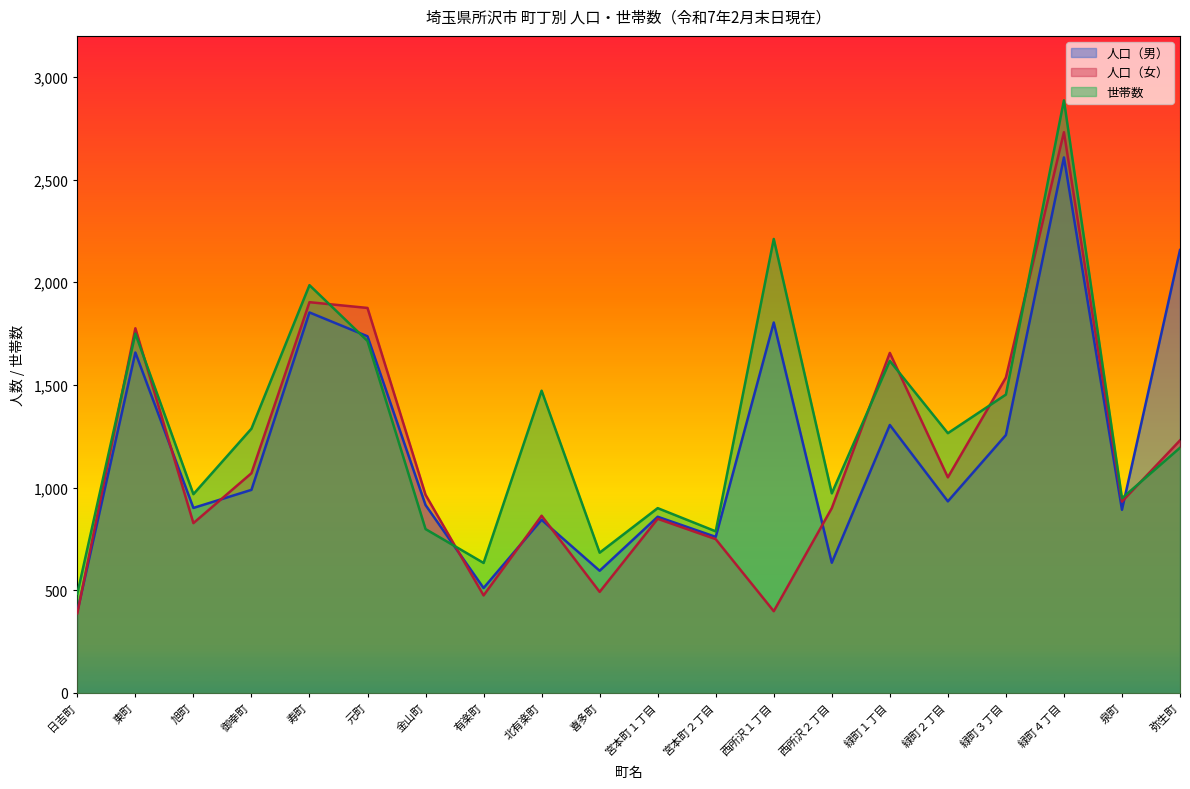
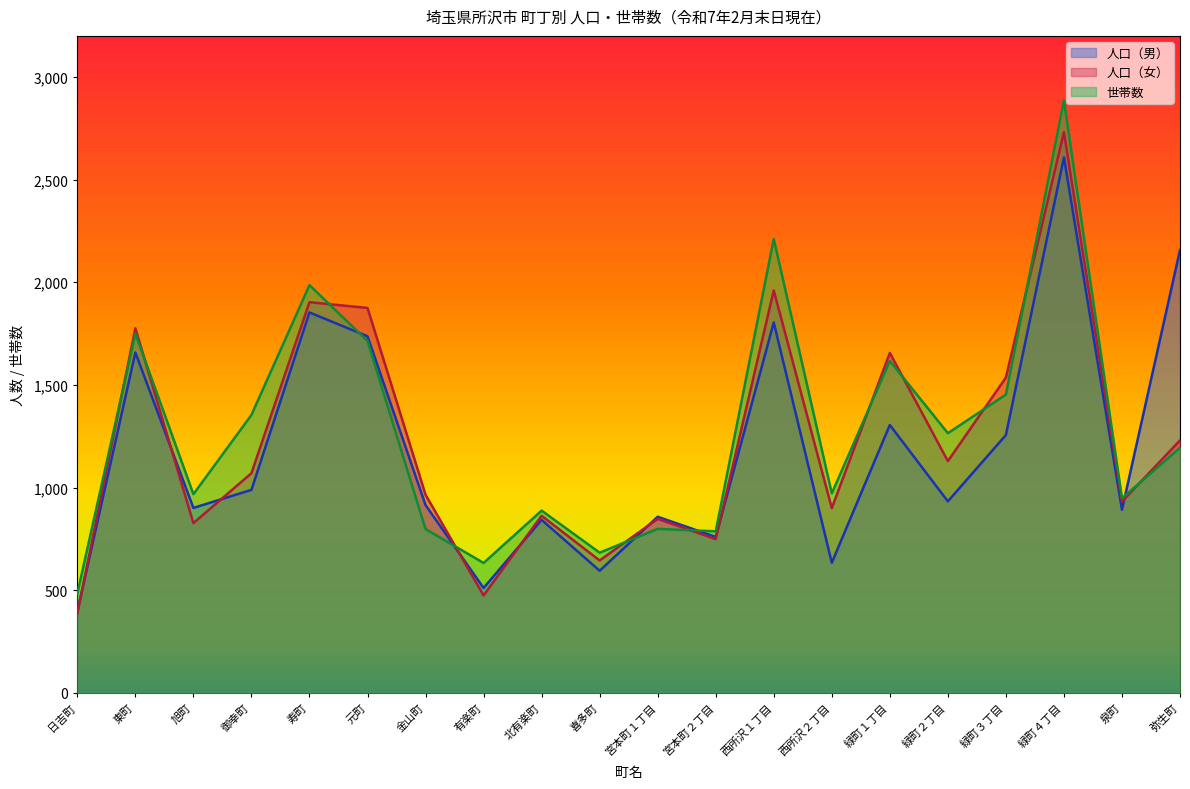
  {
    "人口（男）": {
      "東町": "1,660",
      "旭町": "900",
      "御幸町": "990",
      "寿町": "1,850",
      "元町": "1,740",
      "金山町": "920",
      "有楽町": "510",
      "北有楽町": "840",
      "喜多町": "600",
      "西所沢１丁目": "1,800",
      "西所沢２丁目": "630",
      "緑町１丁目": "1,310",
      "緑町２丁目": "930",
      "緑町３丁目": "1,260",
      "緑町４丁目": "2,610",
      "泉町": "890",
      "弥生町": "2,160"
    },
    "人口（女）": {
      "東町": "1,780",
      "旭町": "830",
      "御幸町": "1,070",
      "寿町": "1,900",
      "元町": "1,880",
      "金山町": "970",
      "有楽町": "480",
      "北有楽町": "860",
-     "喜多町": "490",
-     "西所沢１丁目": "400",
+     "喜多町": "650",
+     "西所沢１丁目": "1,960",
      "西所沢２丁目": "900",
      "緑町１丁目": "1,660",
-     "緑町２丁目": "1,050",
+     "緑町２丁目": "1,130",
      "緑町３丁目": "1,540",
      "緑町４丁目": "2,730",
      "泉町": "930",
      "弥生町": "1,230"
    },
    "世帯数": {
      "日吉町": "480",
      "東町": "1,750",
      "旭町": "970",
-     "御幸町": "1,290",
+     "御幸町": "1,350",
      "寿町": "1,990",
      "元町": "1,710",
      "金山町": "800",
      "有楽町": "630",
-     "北有楽町": "1,470",
+     "北有楽町": "890",
      "喜多町": "680",
-     "宮本町１丁目": "900",
+     "宮本町１丁目": "800",
      "宮本町２丁目": "790",
      "西所沢１丁目": "2,210",
      "西所沢２丁目": "970",
      "緑町１丁目": "1,620",
      "緑町２丁目": "1,270",
      "緑町３丁目": "1,450",
      "緑町４丁目": "2,890",
      "泉町": "950",
      "弥生町": "1,190"
    }
  }
